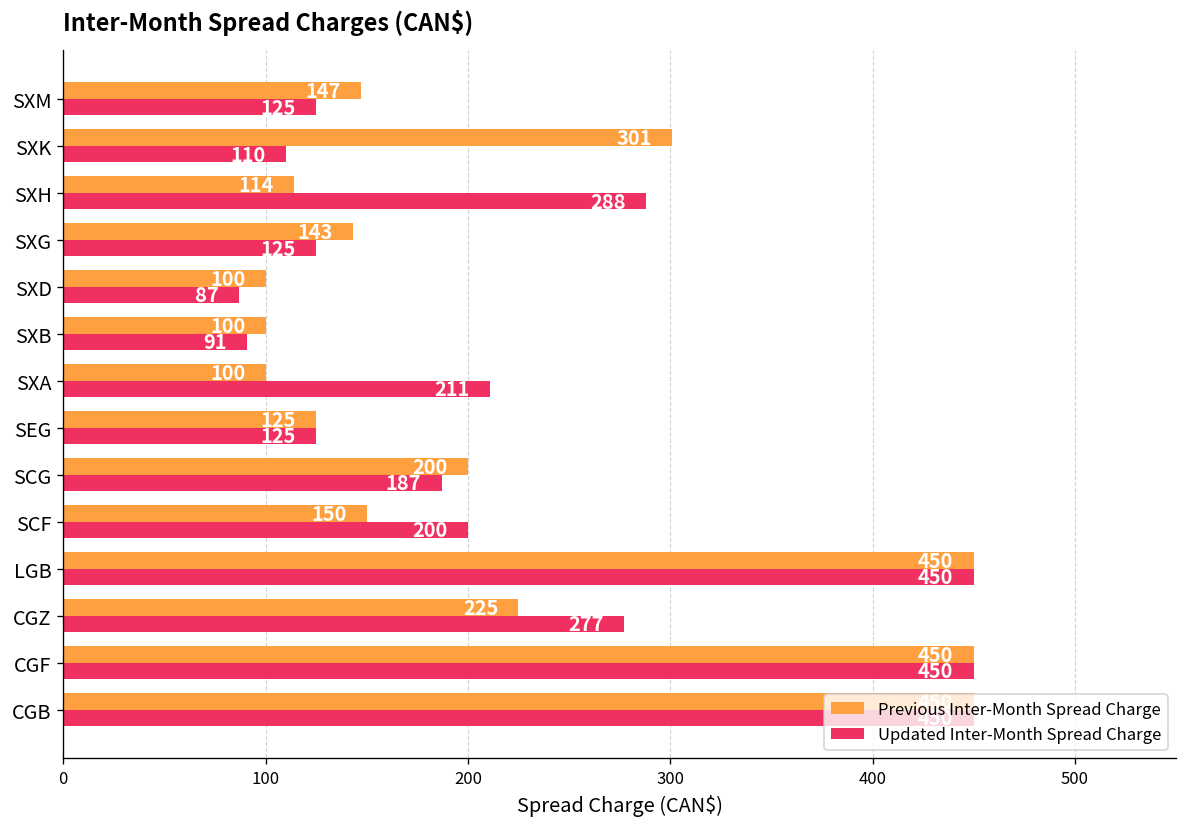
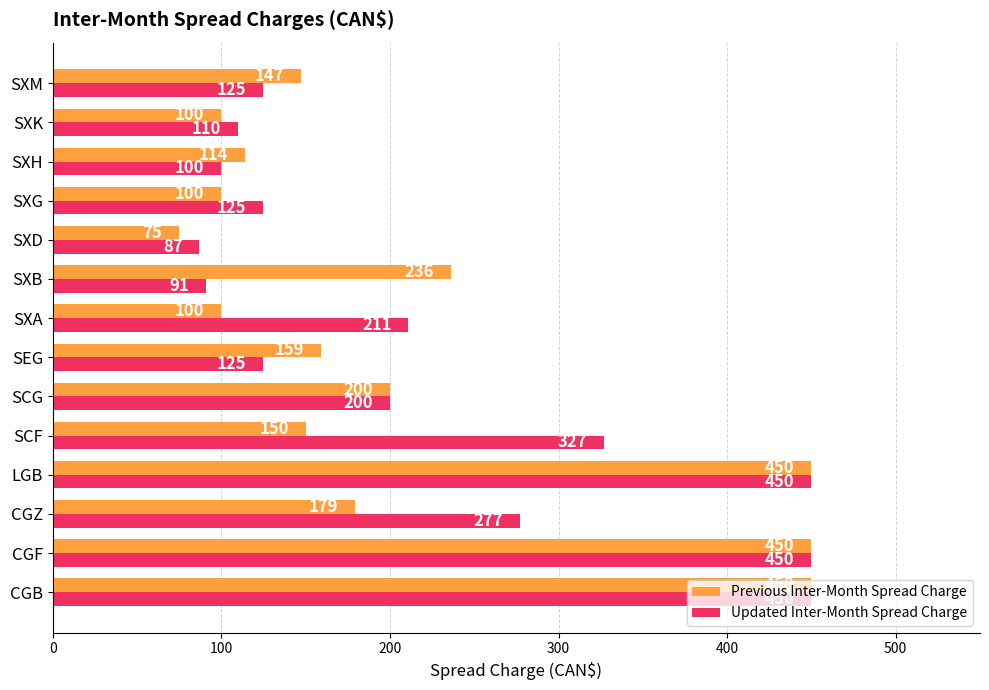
  {
    "Previous Inter-Month Spread Charge": {
      "SXM": 147,
-     "SXK": 301,
+     "SXK": 100,
      "SXH": 114,
-     "SXG": 143,
-     "SXD": 100,
-     "SXB": 100,
+     "SXG": 100,
+     "SXD": 75,
+     "SXB": 236,
      "SXA": 100,
-     "SEG": 125,
+     "SEG": 159,
      "SCG": 200,
      "SCF": 150,
-     "CGZ": 225
+     "CGZ": 179
    },
    "Updated Inter-Month Spread Charge": {
      "SXM": 125,
      "SXK": 110,
-     "SXH": 288,
+     "SXH": 100,
      "SXG": 125,
      "SXD": 87,
      "SXA": 211,
-     "SCG": 187,
-     "SCF": 200,
+     "SCG": 200,
+     "SCF": 327,
      "CGZ": 277
    }
  }
